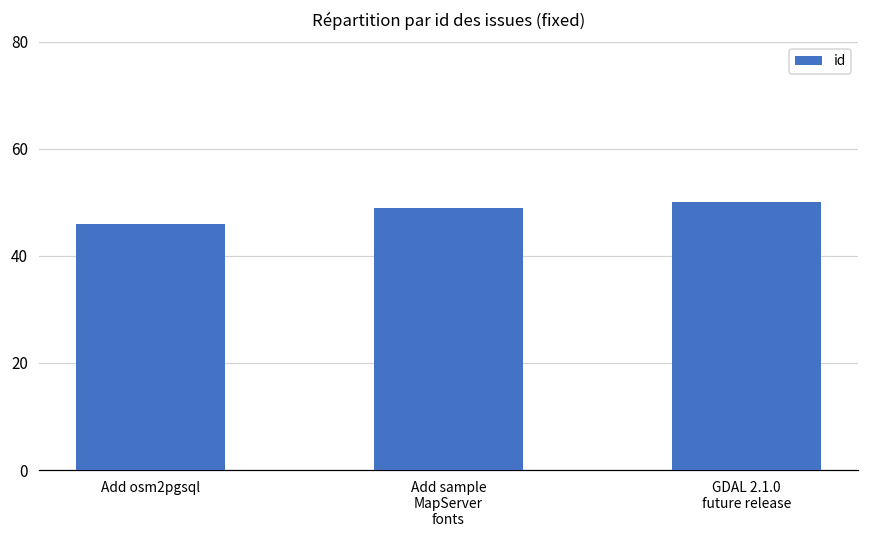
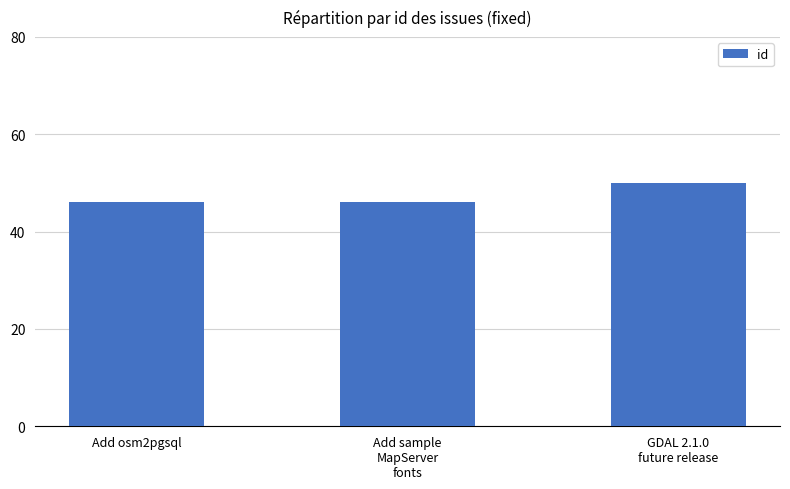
  {
    "Add osm2pgsql": 46,
-   "Add sample MapServer fonts": 49,
+   "Add sample MapServer fonts": 46,
    "GDAL 2.1.0 future release": 50
  }
